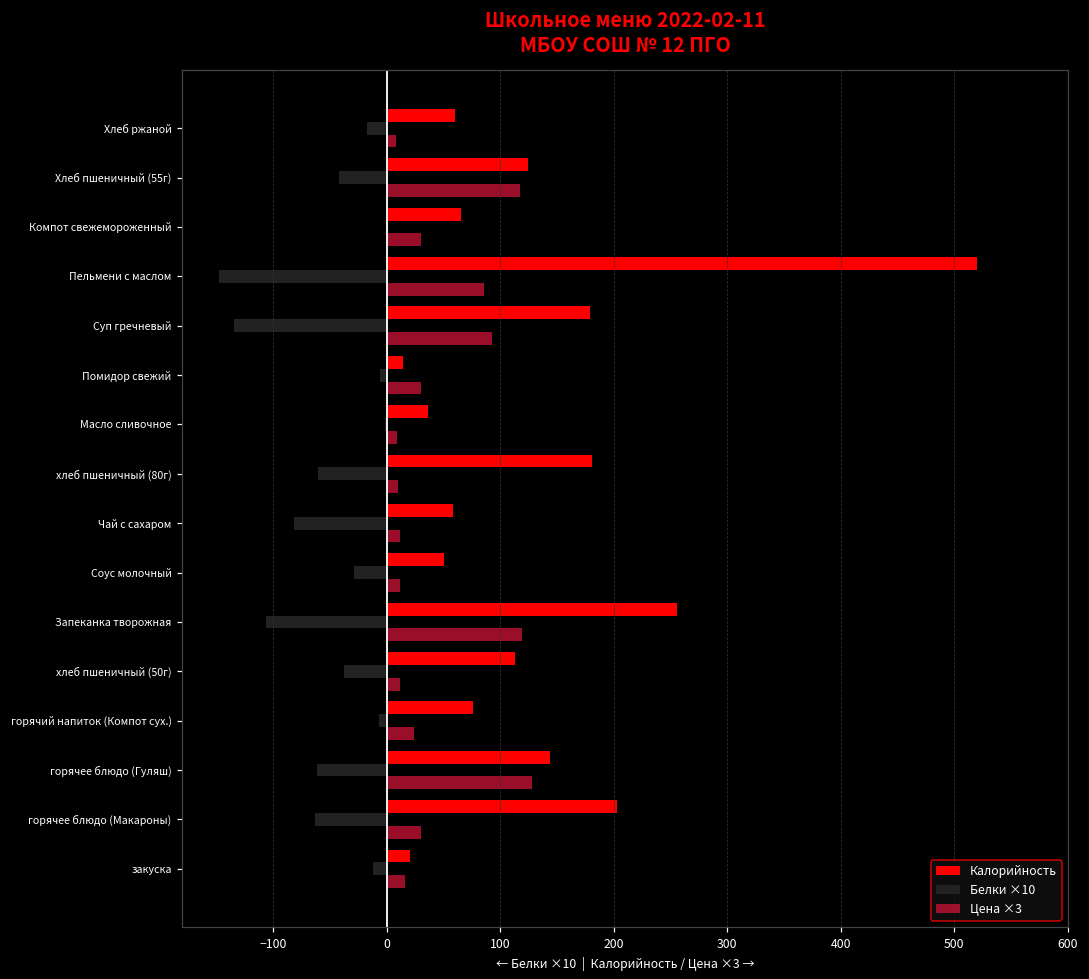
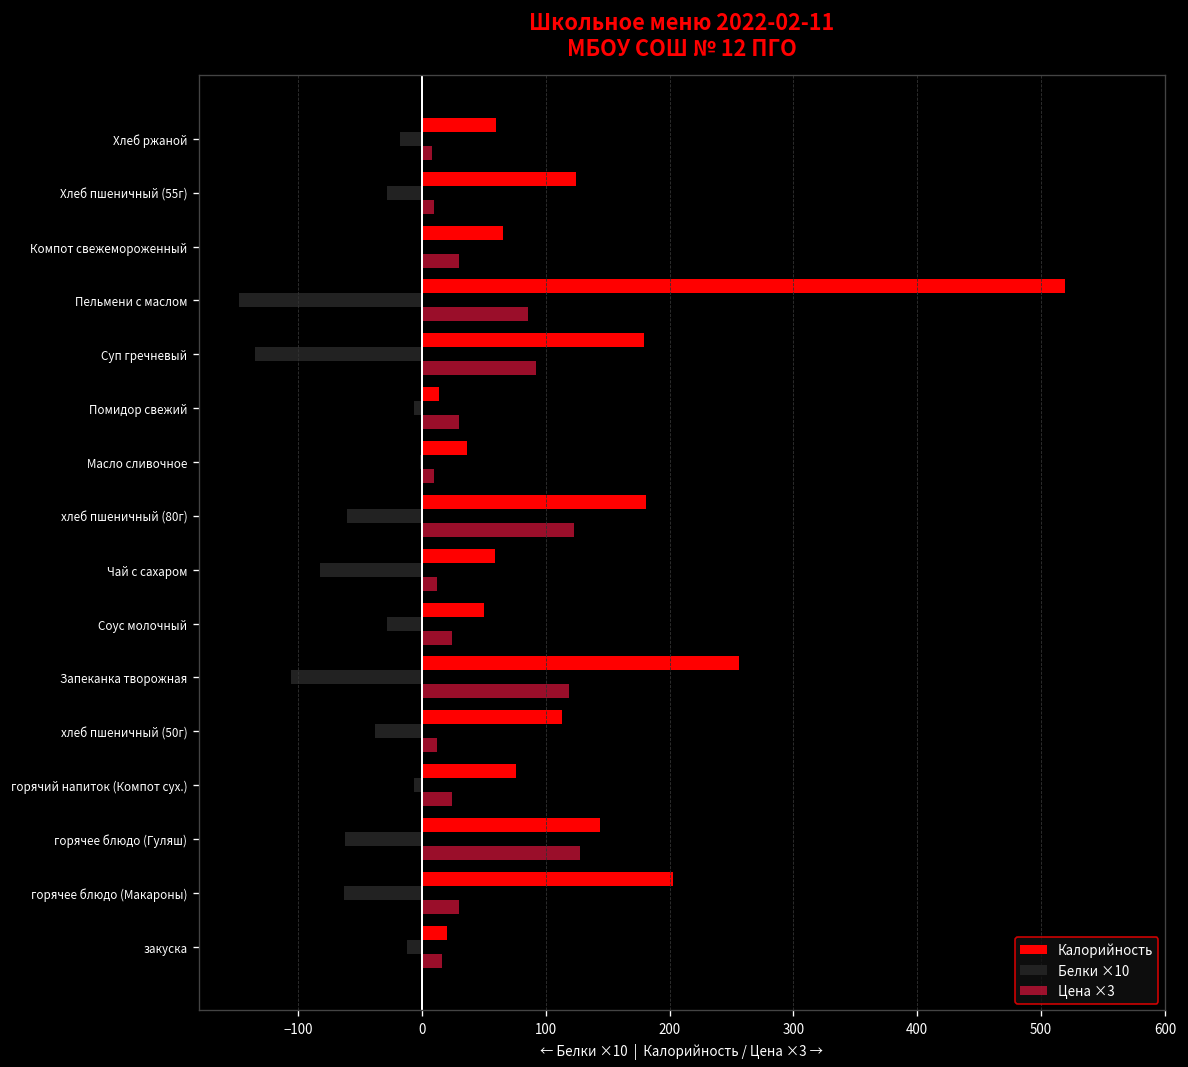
  {
    "Калорийность": {
      "Хлеб ржаной": 60,
      "Хлеб пшеничный (55г)": 124,
      "Компот свежемороженный": 65,
      "Пельмени с маслом": 520,
      "Суп гречневый": 179,
      "Помидор свежий": 14,
      "Масло сливочное": 37,
      "хлеб пшеничный (80г)": 181,
      "Чай с сахаром": 59,
      "Соус молочный": 50,
      "Запеканка творожная": 256,
      "хлеб пшеничный (50г)": 113,
      "горячий напиток (Компот сух.)": 76,
      "горячее блюдо (Гуляш)": 144,
      "горячее блюдо (Макароны)": 203,
      "закуска": 21
    },
    "Белки ×10": {
      "Хлеб ржаной": -17,
-     "Хлеб пшеничный (55г)": -42,
+     "Хлеб пшеничный (55г)": -28,
      "Пельмени с маслом": -148,
      "Суп гречневый": -135,
      "Помидор свежий": -6,
      "хлеб пшеничный (80г)": -61,
      "Чай с сахаром": -82,
      "Соус молочный": -29,
      "Запеканка творожная": -106,
      "хлеб пшеничный (50г)": -38,
      "горячий напиток (Компот сух.)": -7,
      "горячее блюдо (Гуляш)": -62,
      "горячее блюдо (Макароны)": -63,
      "закуска": -12
    },
    "Цена ×3": {
      "Хлеб ржаной": 8,
-     "Хлеб пшеничный (55г)": 117,
+     "Хлеб пшеничный (55г)": 10,
      "Компот свежемороженный": 30,
      "Пельмени с маслом": 86,
      "Суп гречневый": 92,
      "Помидор свежий": 30,
      "Масло сливочное": 9,
-     "хлеб пшеничный (80г)": 10,
+     "хлеб пшеничный (80г)": 123,
      "Чай с сахаром": 12,
-     "Соус молочный": 12,
+     "Соус молочный": 24,
      "Запеканка творожная": 119,
      "хлеб пшеничный (50г)": 12,
      "горячий напиток (Компот сух.)": 24,
      "горячее блюдо (Гуляш)": 128,
      "горячее блюдо (Макароны)": 30,
      "закуска": 16
    }
  }
